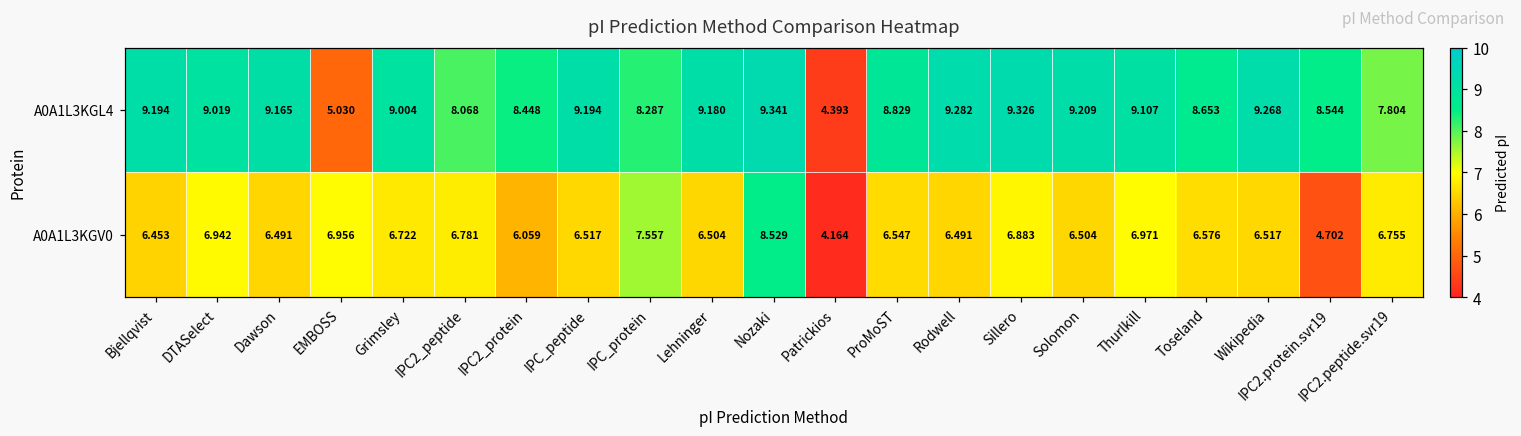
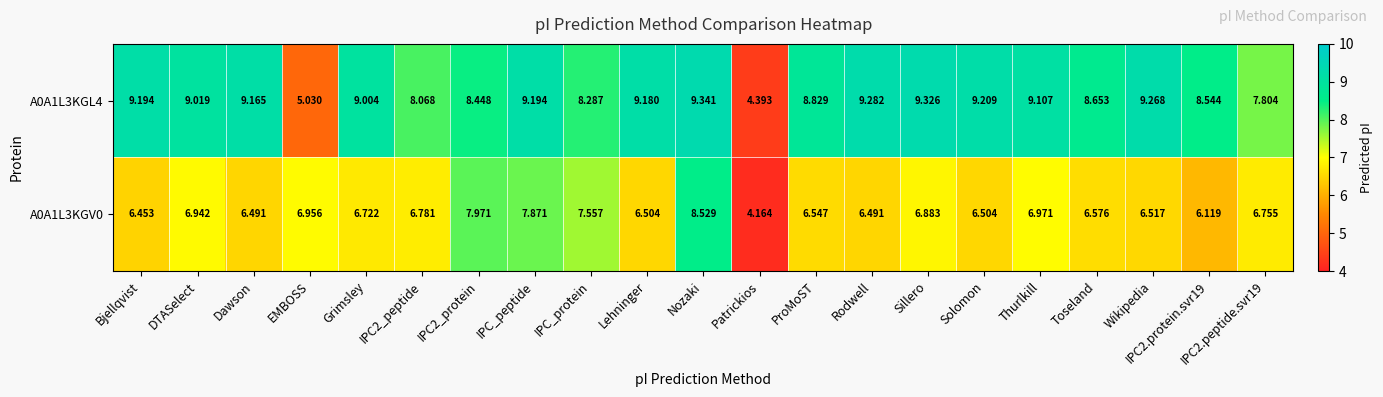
  {
    "A0A1L3KGL4": {
      "Bjellqvist": 9.194,
      "DTASelect": 9.019,
      "Dawson": 9.165,
      "EMBOSS": 5.030,
      "Grimsley": 9.004,
      "IPC2_peptide": 8.068,
      "IPC2_protein": 8.448,
      "IPC_peptide": 9.194,
      "IPC_protein": 8.287,
      "Lehninger": 9.180,
      "Nozaki": 9.341,
      "Patrickios": 4.393,
      "ProMoST": 8.829,
      "Rodwell": 9.282,
      "Sillero": 9.326,
      "Solomon": 9.209,
      "Thurlkill": 9.107,
      "Toseland": 8.653,
      "Wikipedia": 9.268,
      "IPC2.protein.svr19": 8.544,
      "IPC2.peptide.svr19": 7.804
    },
    "A0A1L3KGV0": {
      "Bjellqvist": 6.453,
      "DTASelect": 6.942,
      "Dawson": 6.491,
      "EMBOSS": 6.956,
      "Grimsley": 6.722,
      "IPC2_peptide": 6.781,
-     "IPC2_protein": 6.059,
-     "IPC_peptide": 6.517,
+     "IPC2_protein": 7.971,
+     "IPC_peptide": 7.871,
      "IPC_protein": 7.557,
      "Lehninger": 6.504,
      "Nozaki": 8.529,
      "Patrickios": 4.164,
      "ProMoST": 6.547,
      "Rodwell": 6.491,
      "Sillero": 6.883,
      "Solomon": 6.504,
      "Thurlkill": 6.971,
      "Toseland": 6.576,
      "Wikipedia": 6.517,
-     "IPC2.protein.svr19": 4.702,
+     "IPC2.protein.svr19": 6.119,
      "IPC2.peptide.svr19": 6.755
    }
  }
